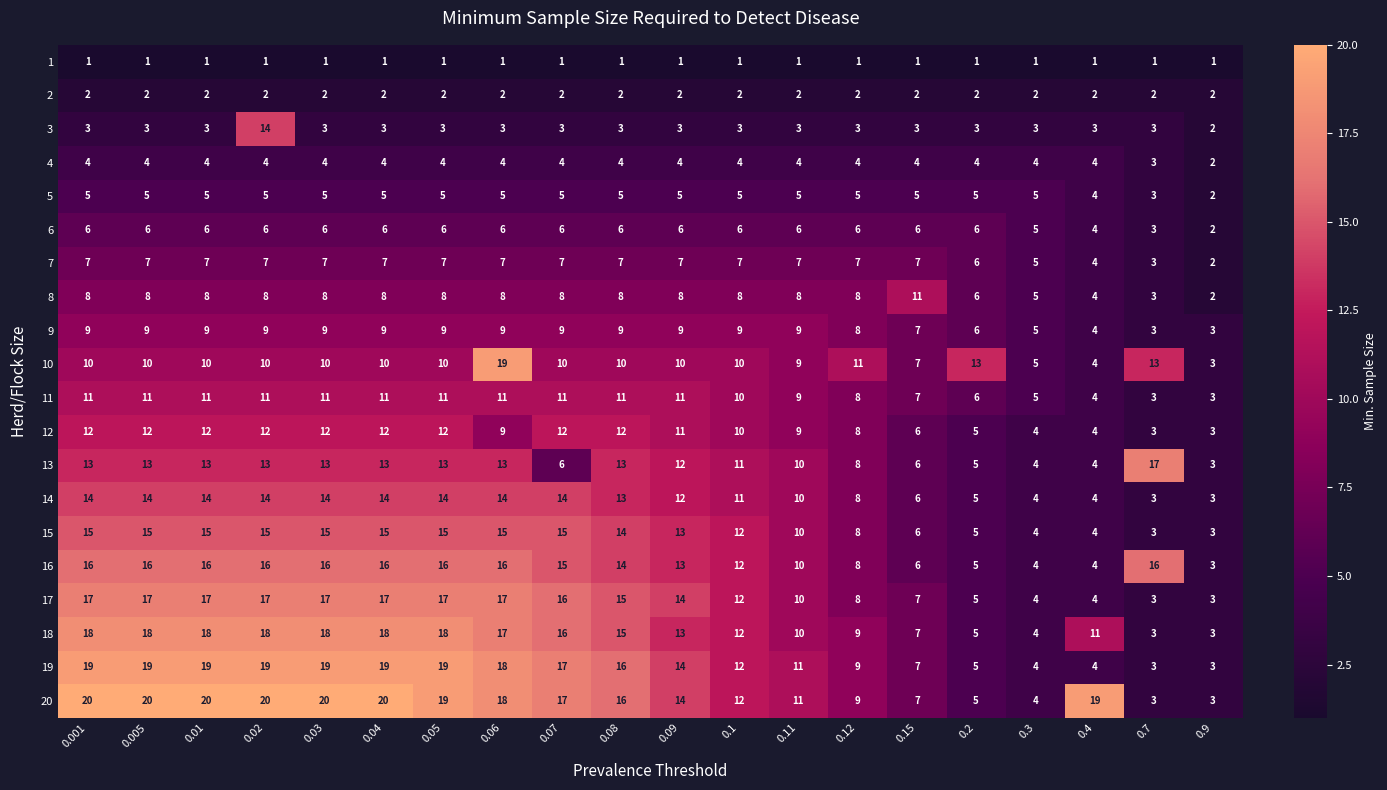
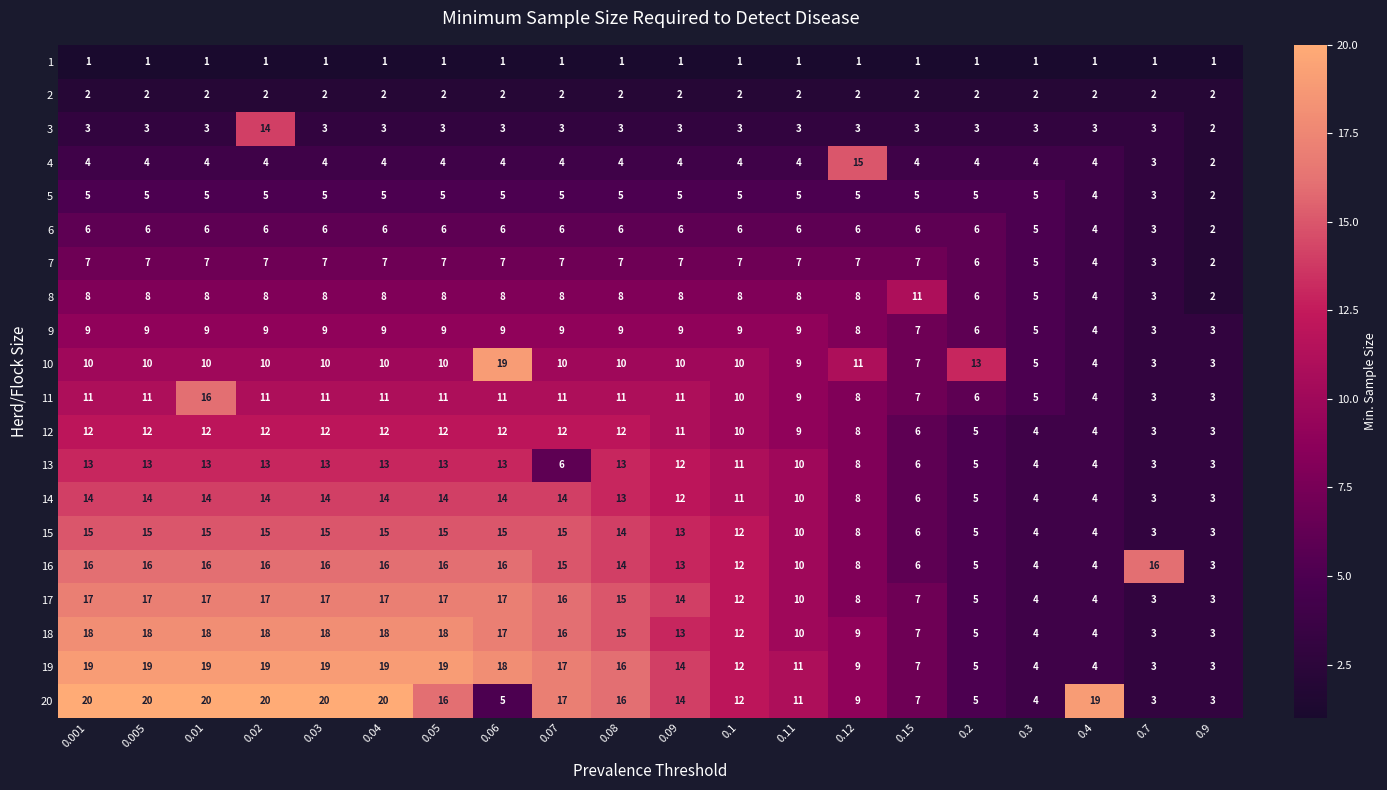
  {
    "4": {
      "0.001": 4,
      "0.005": 4,
      "0.01": 4,
      "0.02": 4,
      "0.03": 4,
      "0.04": 4,
      "0.05": 4,
      "0.06": 4,
      "0.07": 4,
      "0.08": 4,
      "0.09": 4,
      "0.1": 4,
      "0.11": 4,
-     "0.12": 4,
+     "0.12": 15,
      "0.15": 4,
      "0.2": 4,
      "0.3": 4,
      "0.4": 4,
      "0.7": 3,
      "0.9": 2
    },
    "10": {
      "0.001": 10,
      "0.005": 10,
      "0.01": 10,
      "0.02": 10,
      "0.03": 10,
      "0.04": 10,
      "0.05": 10,
      "0.06": 19,
      "0.07": 10,
      "0.08": 10,
      "0.09": 10,
      "0.1": 10,
      "0.11": 9,
      "0.12": 11,
      "0.15": 7,
      "0.2": 13,
      "0.3": 5,
      "0.4": 4,
-     "0.7": 13,
+     "0.7": 3,
      "0.9": 3
    },
    "11": {
      "0.001": 11,
      "0.005": 11,
-     "0.01": 11,
+     "0.01": 16,
      "0.02": 11,
      "0.03": 11,
      "0.04": 11,
      "0.05": 11,
      "0.06": 11,
      "0.07": 11,
      "0.08": 11,
      "0.09": 11,
      "0.1": 10,
      "0.11": 9,
      "0.12": 8,
      "0.15": 7,
      "0.2": 6,
      "0.3": 5,
      "0.4": 4,
      "0.7": 3,
      "0.9": 3
    },
    "12": {
      "0.001": 12,
      "0.005": 12,
      "0.01": 12,
      "0.02": 12,
      "0.03": 12,
      "0.04": 12,
      "0.05": 12,
-     "0.06": 9,
+     "0.06": 12,
      "0.07": 12,
      "0.08": 12,
      "0.09": 11,
      "0.1": 10,
      "0.11": 9,
      "0.12": 8,
      "0.15": 6,
      "0.2": 5,
      "0.3": 4,
      "0.4": 4,
      "0.7": 3,
      "0.9": 3
    },
    "13": {
      "0.001": 13,
      "0.005": 13,
      "0.01": 13,
      "0.02": 13,
      "0.03": 13,
      "0.04": 13,
      "0.05": 13,
      "0.06": 13,
      "0.07": 6,
      "0.08": 13,
      "0.09": 12,
      "0.1": 11,
      "0.11": 10,
      "0.12": 8,
      "0.15": 6,
      "0.2": 5,
      "0.3": 4,
      "0.4": 4,
-     "0.7": 17,
+     "0.7": 3,
      "0.9": 3
    },
    "18": {
      "0.001": 18,
      "0.005": 18,
      "0.01": 18,
      "0.02": 18,
      "0.03": 18,
      "0.04": 18,
      "0.05": 18,
      "0.06": 17,
      "0.07": 16,
      "0.08": 15,
      "0.09": 13,
      "0.1": 12,
      "0.11": 10,
      "0.12": 9,
      "0.15": 7,
      "0.2": 5,
      "0.3": 4,
-     "0.4": 11,
+     "0.4": 4,
      "0.7": 3,
      "0.9": 3
    },
    "20": {
      "0.001": 20,
      "0.005": 20,
      "0.01": 20,
      "0.02": 20,
      "0.03": 20,
      "0.04": 20,
-     "0.05": 19,
-     "0.06": 18,
+     "0.05": 16,
+     "0.06": 5,
      "0.07": 17,
      "0.08": 16,
      "0.09": 14,
      "0.1": 12,
      "0.11": 11,
      "0.12": 9,
      "0.15": 7,
      "0.2": 5,
      "0.3": 4,
      "0.4": 19,
      "0.7": 3,
      "0.9": 3
    }
  }
